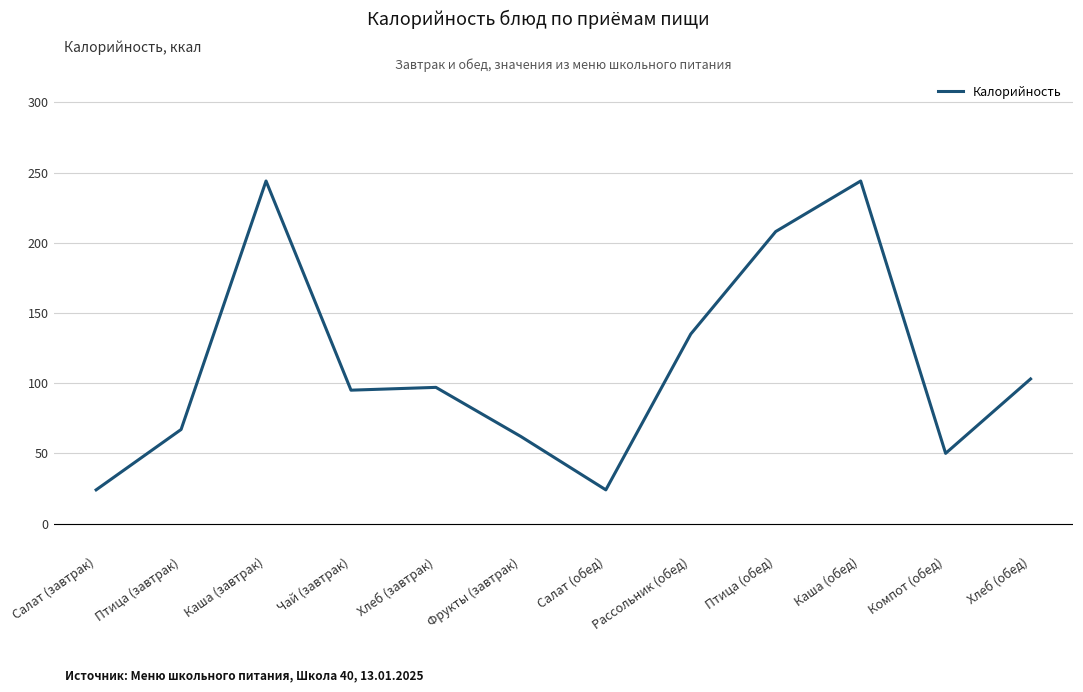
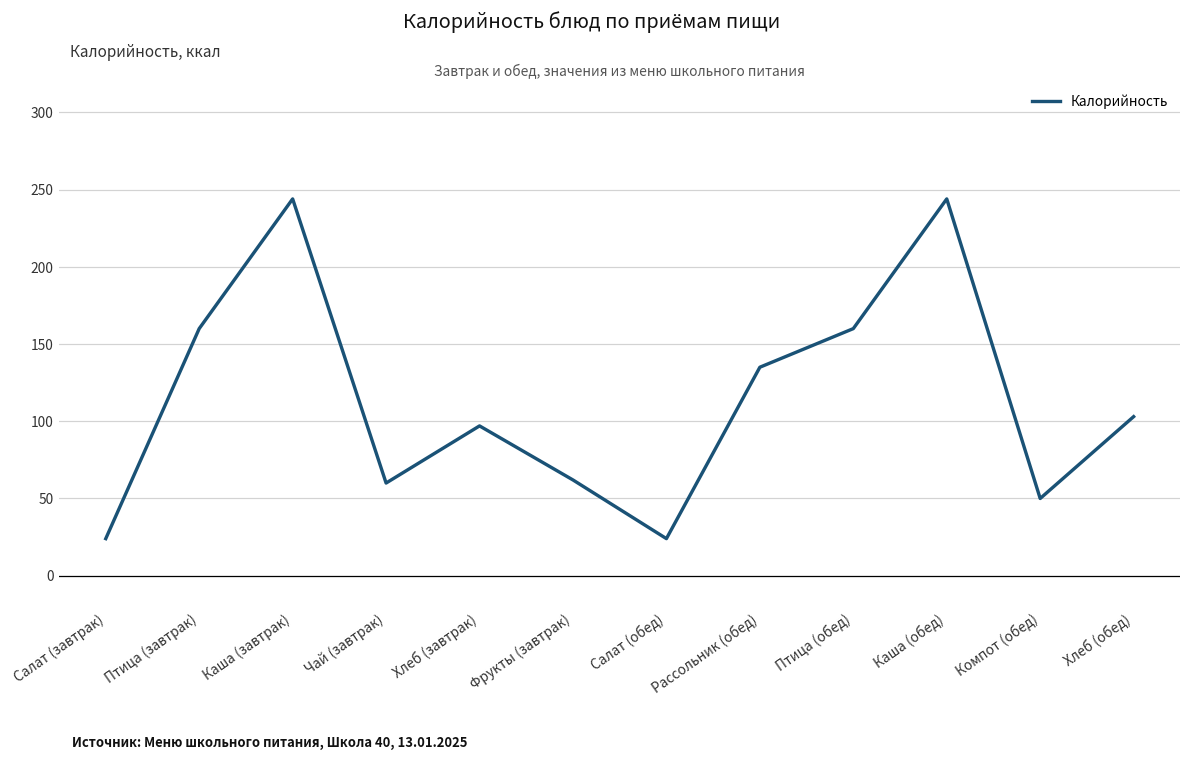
  {
    "Салат (завтрак)": 24,
-   "Птица (завтрак)": 67,
+   "Птица (завтрак)": 160,
    "Каша (завтрак)": 244,
-   "Чай (завтрак)": 95,
+   "Чай (завтрак)": 60,
    "Хлеб (завтрак)": 97,
    "Фрукты (завтрак)": 62,
    "Салат (обед)": 24,
    "Рассольник (обед)": 135,
-   "Птица (обед)": 208,
+   "Птица (обед)": 160,
    "Каша (обед)": 244,
    "Компот (обед)": 50,
    "Хлеб (обед)": 103
  }
